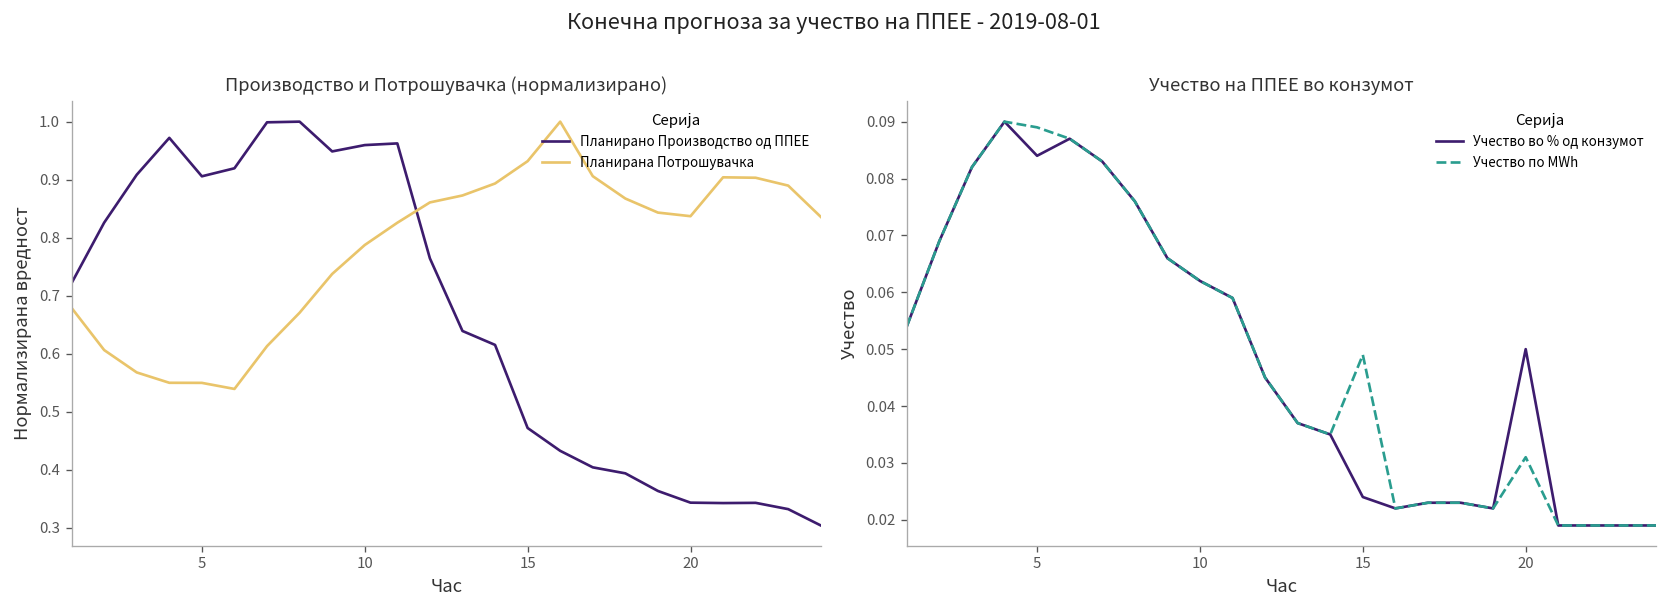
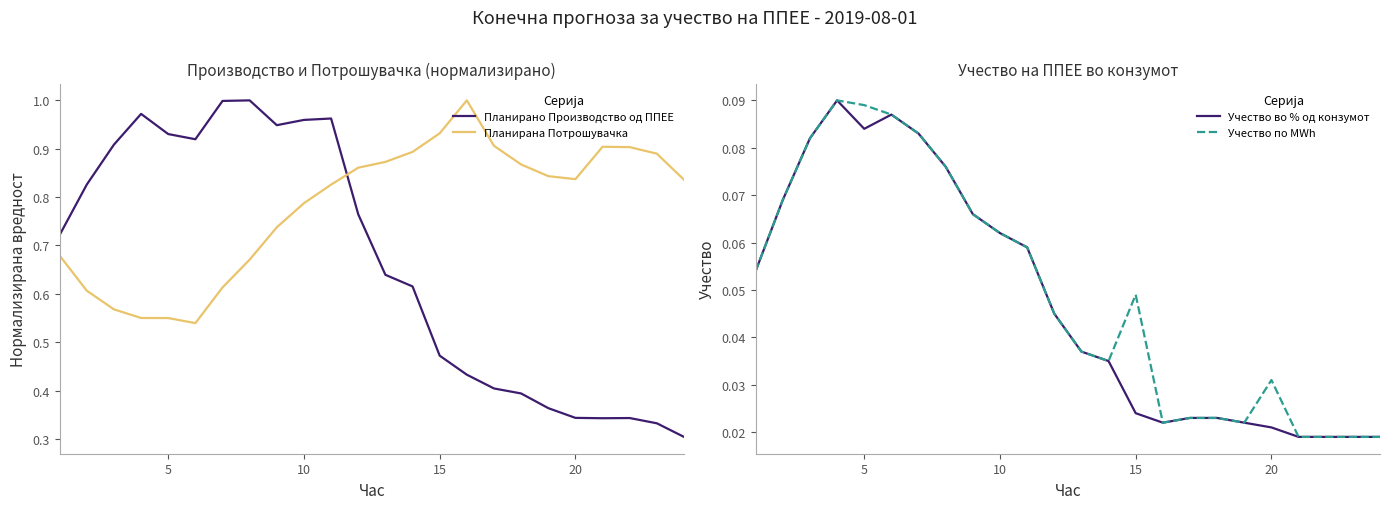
  {
    "Производство и Потрошувачка (нормализирано)": {
      "Планирано Производство од ППЕЕ": {
-       "5": 0.91,
+       "5": 0.93,
        "10": 0.96,
        "15": 0.47,
        "20": 0.34
      },
      "Планирана Потрошувачка": {
        "5": 0.55,
        "10": 0.79,
        "15": 0.93,
        "20": 0.84
      }
    },
    "Учество на ППЕЕ во конзумот": {
      "Учество во % од конзумот": {
        "5": 0.084,
        "15": 0.024,
-       "20": 0.050
+       "20": 0.021
      },
      "Учество по MWh": {
        "5": 0.089,
        "15": 0.049,
        "20": 0.031
      }
    }
  }
